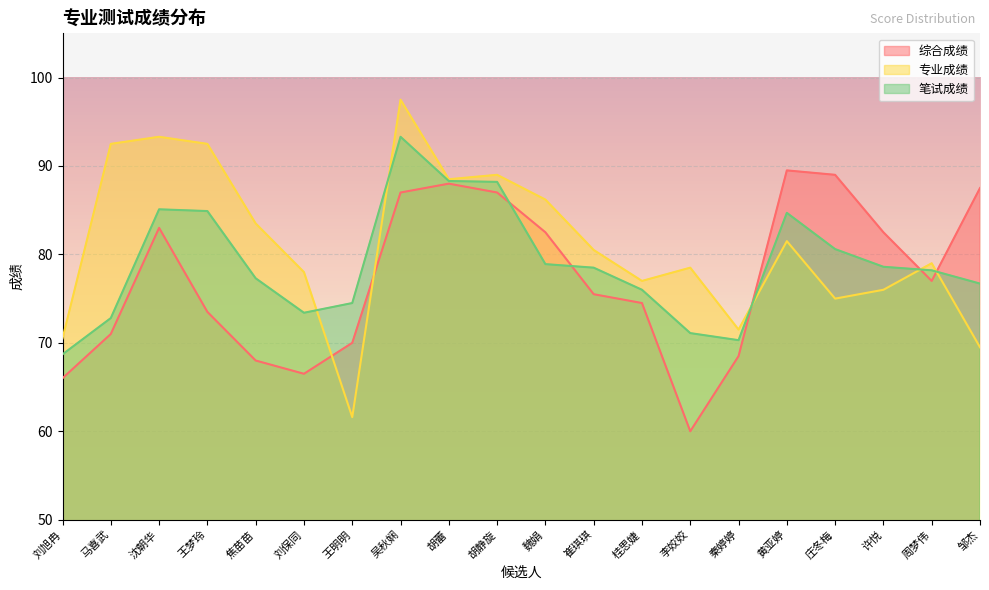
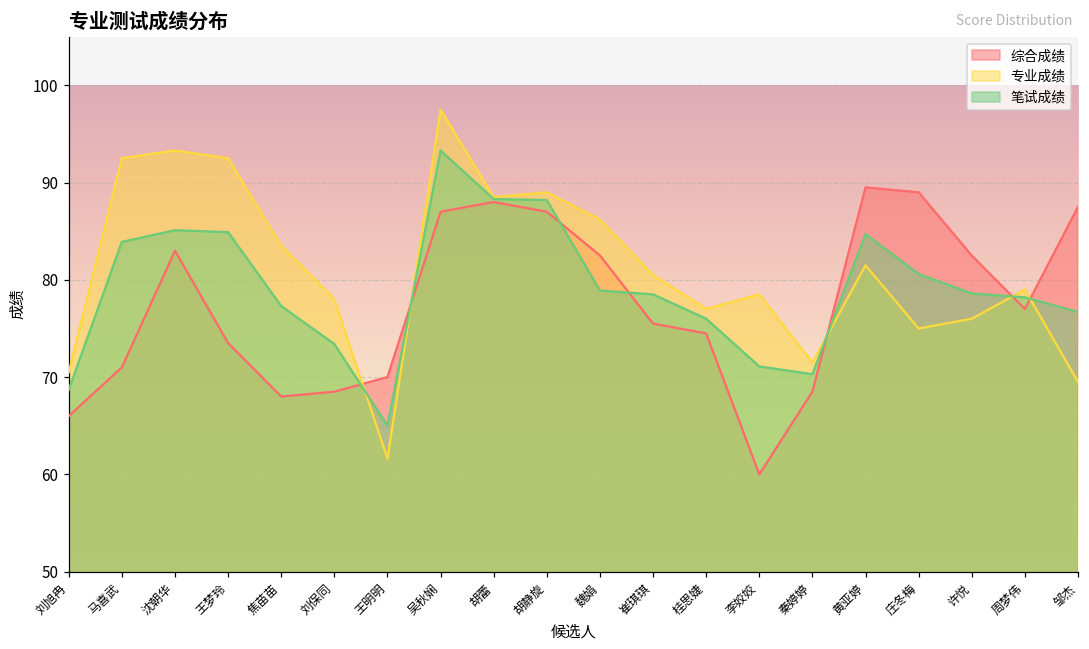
  {
    "综合成绩": {
      "刘旭冉": 66,
      "马喜武": 71,
      "沈朝华": 83,
      "王梦玲": 74,
      "焦苗苗": 68,
-     "刘保同": 67,
+     "刘保同": 69,
      "王明明": 70,
      "吴秋娴": 87,
      "胡蕾": 88,
      "胡静旋": 87,
      "魏娟": 83,
      "崔琪琪": 76,
      "桂思婕": 75,
      "李姣姣": 60,
      "秦婷婷": 69,
      "黄亚婷": 90,
      "庄冬梅": 89,
      "许悦": 83,
      "周梦伟": 77,
      "邹杰": 88
    },
    "专业成绩": {
      "刘旭冉": 71,
      "马喜武": 93,
      "沈朝华": 93,
      "王梦玲": 93,
      "焦苗苗": 84,
      "刘保同": 78,
      "王明明": 62,
      "吴秋娴": 98,
      "胡静旋": 89,
      "魏娟": 86,
      "崔琪琪": 81,
      "桂思婕": 77,
      "李姣姣": 79,
      "秦婷婷": 72,
      "黄亚婷": 82,
      "庄冬梅": 75,
      "许悦": 76,
      "周梦伟": 79,
      "邹杰": 70
    },
    "笔试成绩": {
      "刘旭冉": 69,
-     "马喜武": 73,
+     "马喜武": 84,
      "沈朝华": 85,
      "王梦玲": 85,
      "焦苗苗": 77,
      "刘保同": 73,
-     "王明明": 75,
+     "王明明": 65,
      "吴秋娴": 93,
      "胡静旋": 88,
      "魏娟": 79,
      "崔琪琪": 79,
      "桂思婕": 76,
      "李姣姣": 71,
      "秦婷婷": 70,
      "黄亚婷": 85,
      "庄冬梅": 81,
      "许悦": 79,
      "周梦伟": 78,
      "邹杰": 77
    }
  }
